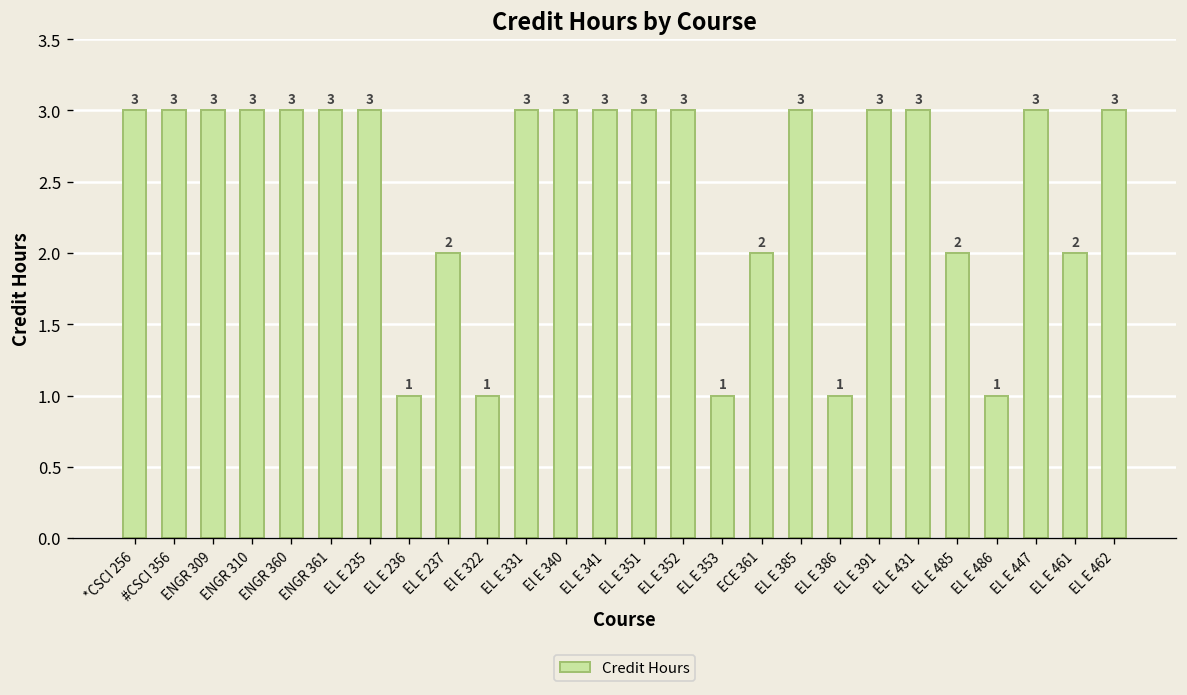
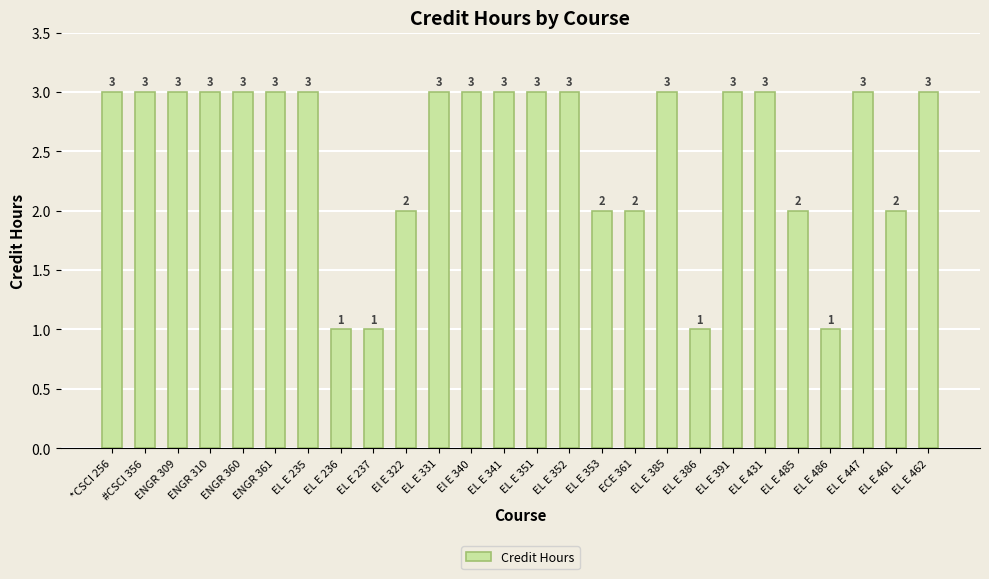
  {
    "*CSCI 256": 3,
    "#CSCI 356": 3,
    "ENGR 309": 3,
    "ENGR 310": 3,
    "ENGR 360": 3,
    "ENGR 361": 3,
    "EL E 235": 3,
    "EL E 236": 1,
-   "EL E 237": 2,
-   "El E 322": 1,
+   "EL E 237": 1,
+   "El E 322": 2,
    "EL E 331": 3,
    "El E 340": 3,
    "EL E 341": 3,
    "EL E 351": 3,
    "EL E 352": 3,
-   "EL E 353": 1,
+   "EL E 353": 2,
    "ECE 361": 2,
    "EL E 385": 3,
    "EL E 386": 1,
    "EL E 391": 3,
    "EL E 431": 3,
    "EL E 485": 2,
    "EL E 486": 1,
    "EL E 447": 3,
    "EL E 461": 2,
    "EL E 462": 3
  }
